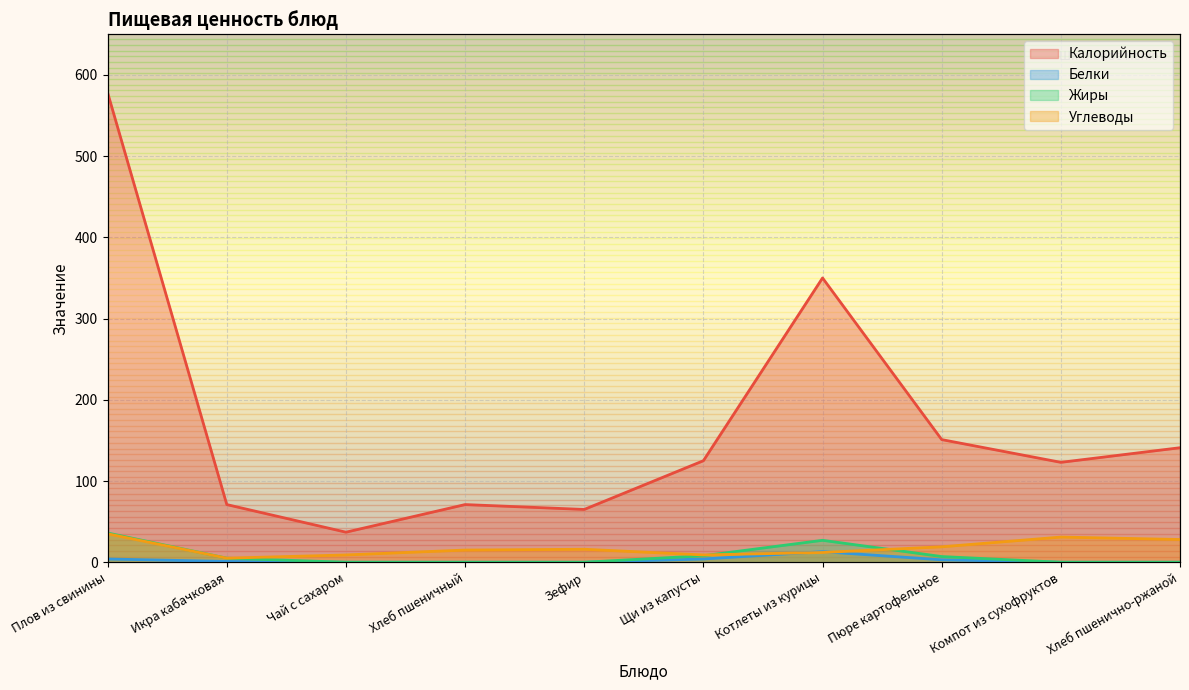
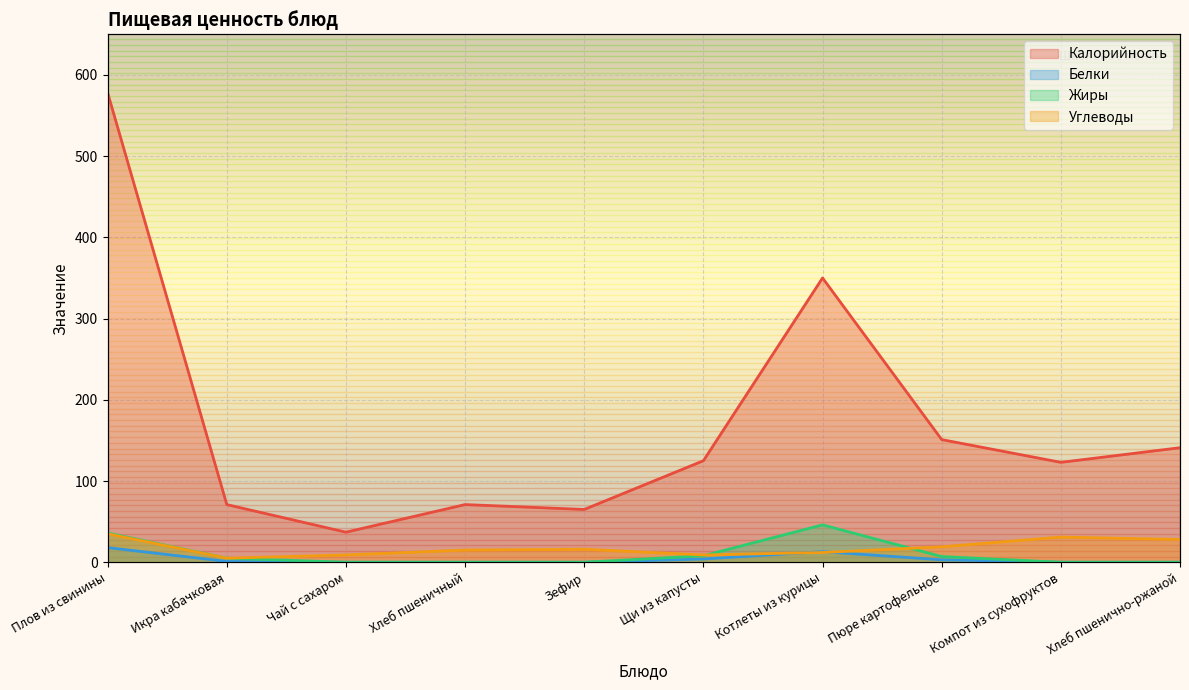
  {
    "Белки": {
-     "Плов из свинины": 0,
+     "Плов из свинины": 20,
      "Икра кабачковая": 0,
      "Щи из капусты": 0,
      "Пюре картофельное": 0
    },
    "Жиры": {
-     "Котлеты из курицы": 30,
+     "Котлеты из курицы": 50,
      "Пюре картофельное": 10
    }
  }
